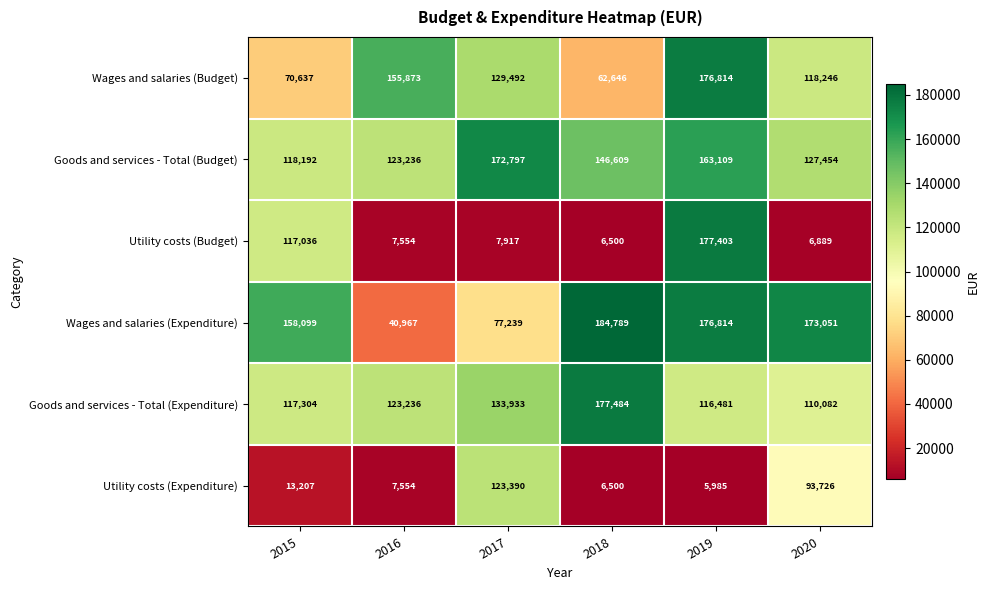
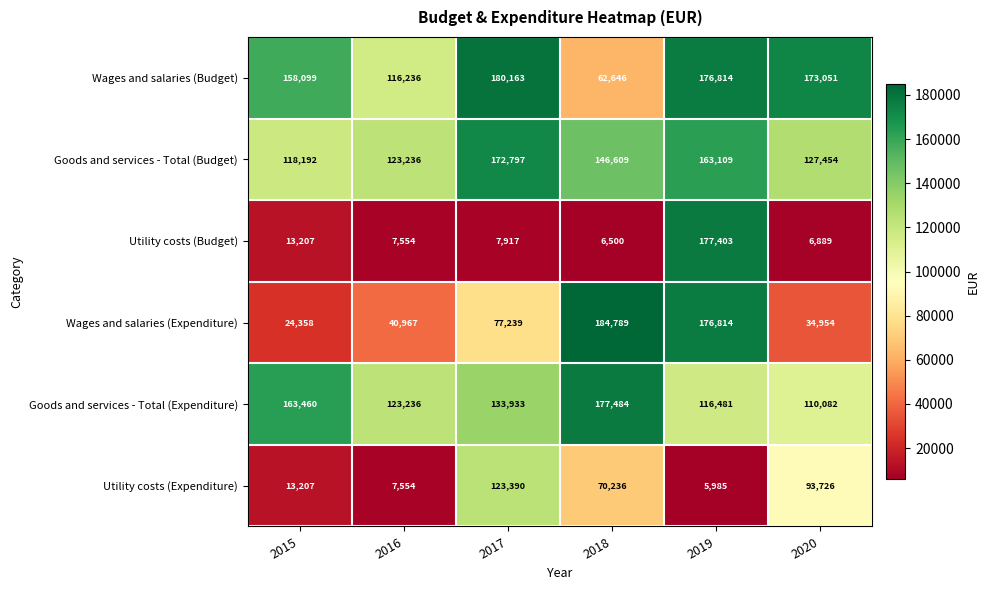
  {
    "Wages and salaries (Budget)": {
-     "2015": "70,637",
-     "2016": "155,873",
-     "2017": "129,492",
+     "2015": "158,099",
+     "2016": "116,236",
+     "2017": "180,163",
      "2018": "62,646",
      "2019": "176,814",
-     "2020": "118,246"
+     "2020": "173,051"
    },
    "Goods and services - Total (Budget)": {
      "2015": "118,192",
      "2016": "123,236",
      "2017": "172,797",
      "2018": "146,609",
      "2019": "163,109",
      "2020": "127,454"
    },
    "Utility costs (Budget)": {
-     "2015": "117,036",
+     "2015": "13,207",
      "2016": "7,554",
      "2017": "7,917",
      "2018": "6,500",
      "2019": "177,403",
      "2020": "6,889"
    },
    "Wages and salaries (Expenditure)": {
-     "2015": "158,099",
+     "2015": "24,358",
      "2016": "40,967",
      "2017": "77,239",
      "2018": "184,789",
      "2019": "176,814",
-     "2020": "173,051"
+     "2020": "34,954"
    },
    "Goods and services - Total (Expenditure)": {
-     "2015": "117,304",
+     "2015": "163,460",
      "2016": "123,236",
      "2017": "133,933",
      "2018": "177,484",
      "2019": "116,481",
      "2020": "110,082"
    },
    "Utility costs (Expenditure)": {
      "2015": "13,207",
      "2016": "7,554",
      "2017": "123,390",
-     "2018": "6,500",
+     "2018": "70,236",
      "2019": "5,985",
      "2020": "93,726"
    }
  }
